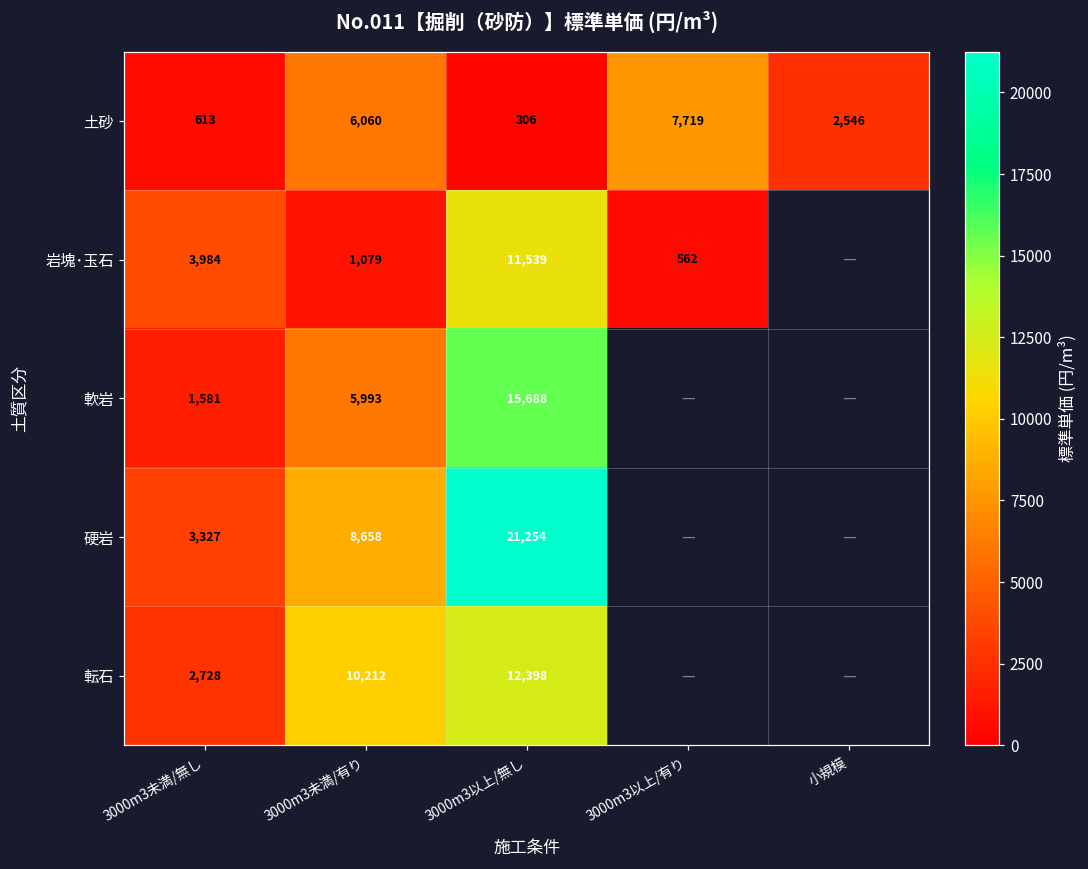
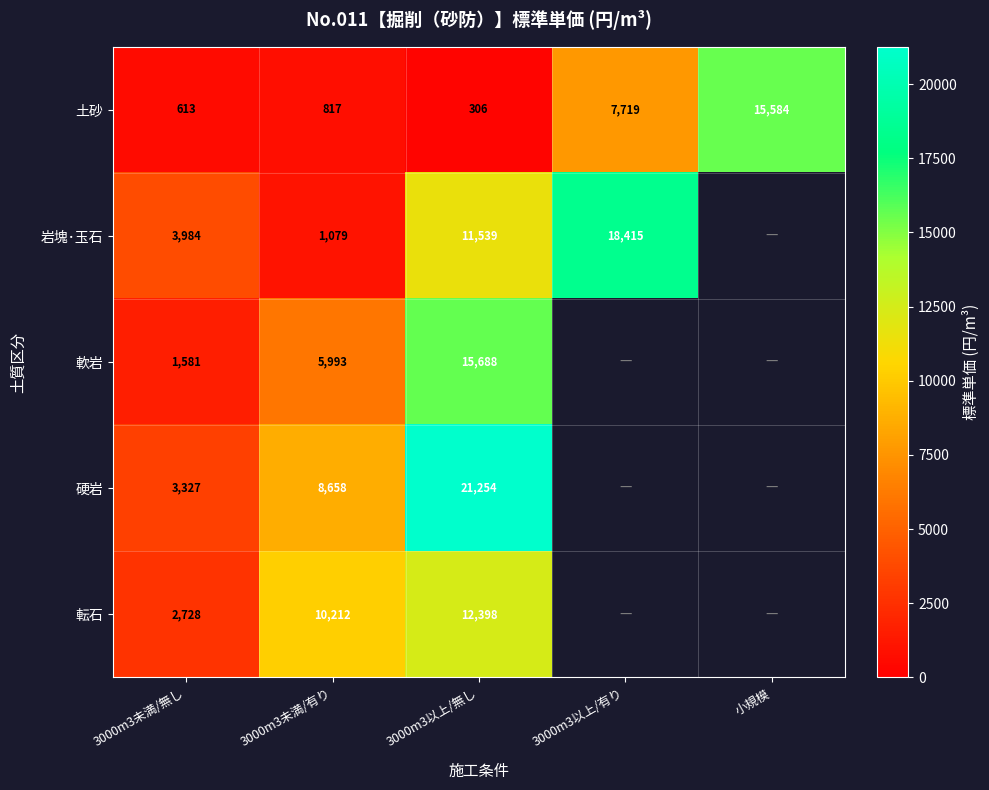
  {
    "土砂": {
      "3000m3未満/無し": "613",
-     "3000m3未満/有り": "6,060",
+     "3000m3未満/有り": "817",
      "3000m3以上/無し": "306",
      "3000m3以上/有り": "7,719",
-     "小規模": "2,546"
+     "小規模": "15,584"
    },
    "岩塊･玉石": {
      "3000m3未満/無し": "3,984",
      "3000m3未満/有り": "1,079",
      "3000m3以上/無し": "11,539",
-     "3000m3以上/有り": "562"
+     "3000m3以上/有り": "18,415"
    },
    "軟岩": {
      "3000m3未満/無し": "1,581",
      "3000m3未満/有り": "5,993",
      "3000m3以上/無し": "15,688"
    },
    "硬岩": {
      "3000m3未満/無し": "3,327",
      "3000m3未満/有り": "8,658",
      "3000m3以上/無し": "21,254"
    },
    "転石": {
      "3000m3未満/無し": "2,728",
      "3000m3未満/有り": "10,212",
      "3000m3以上/無し": "12,398"
    }
  }
